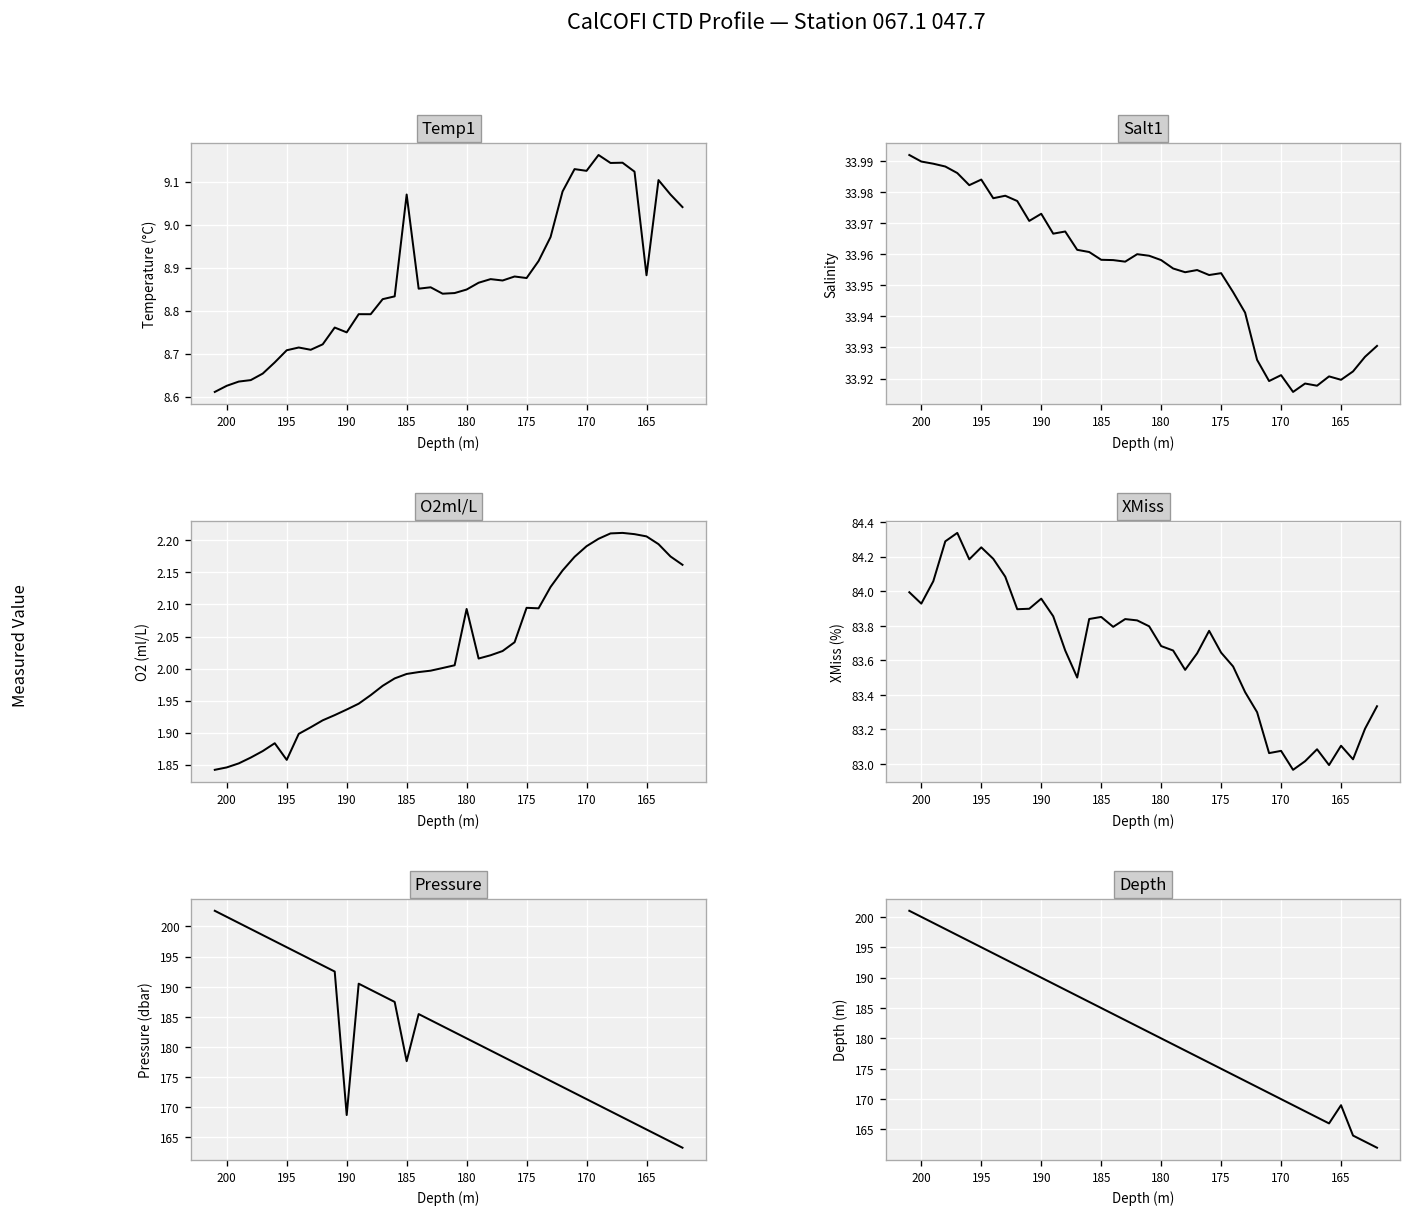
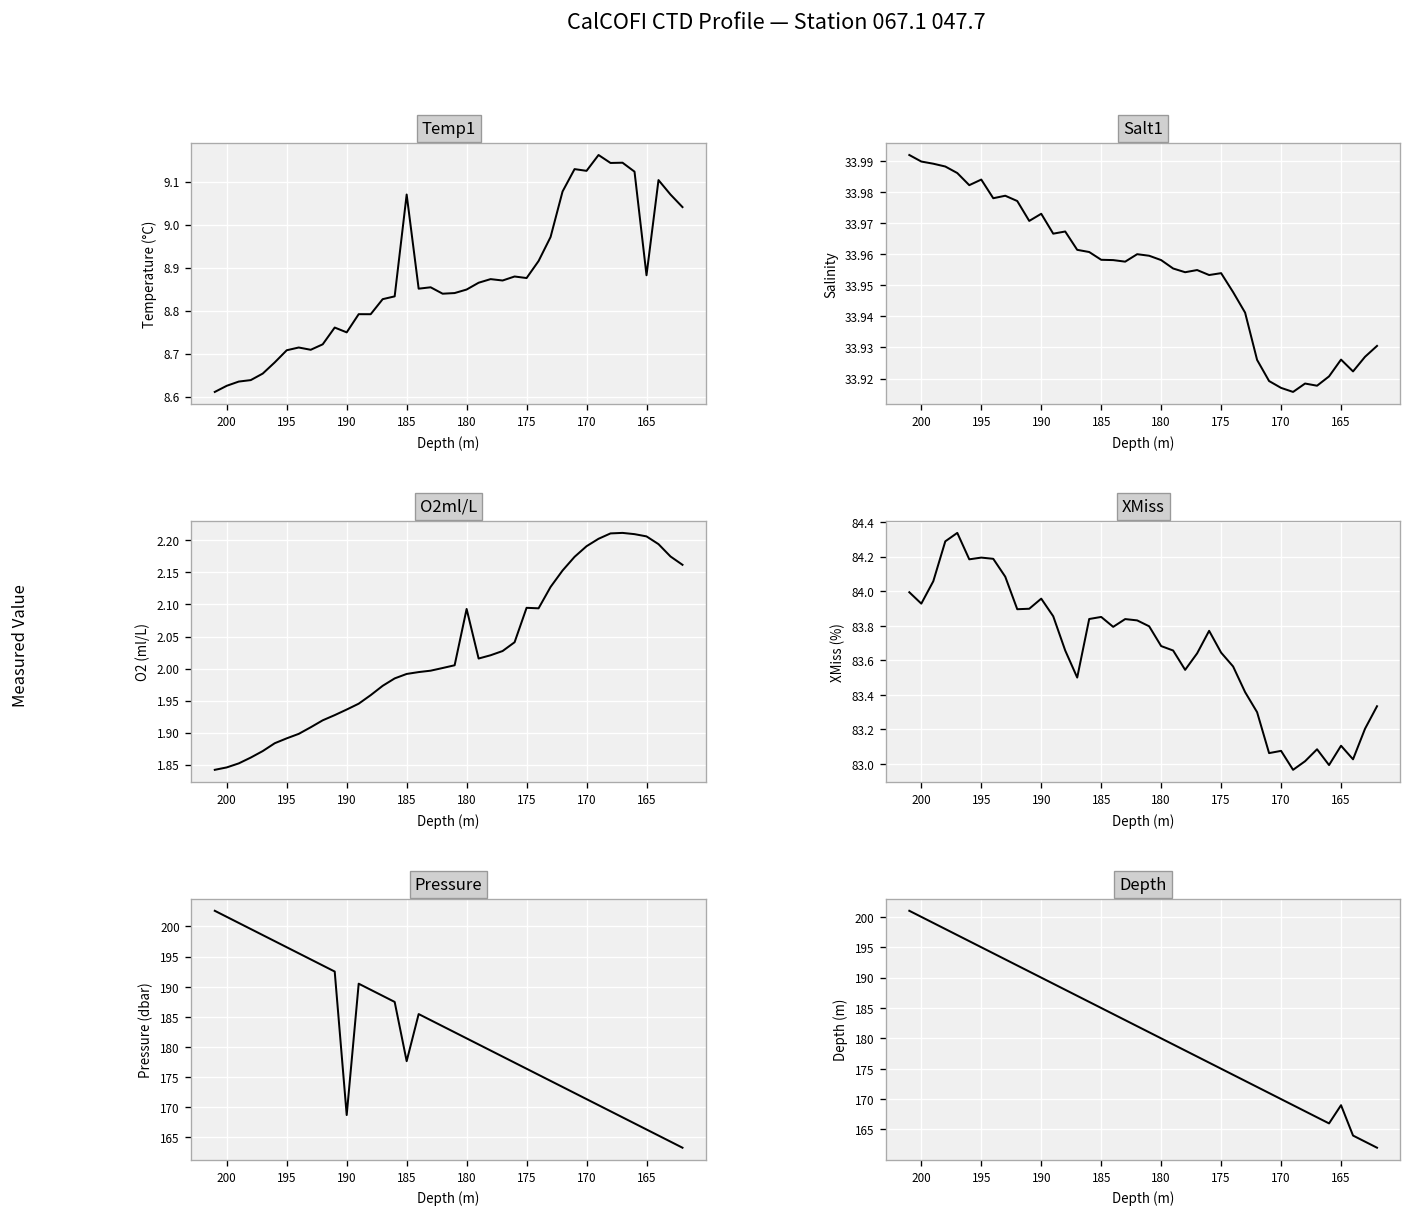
  {
    "Temp1": {
      "200": 8.63,
      "195": 8.71,
      "190": 8.75,
      "185": 9.07,
      "180": 8.85,
      "175": 8.88,
      "170": 9.13,
      "165": 8.88
    },
    "Salt1": {
      "200": 33.990,
      "195": 33.984,
      "190": 33.973,
      "185": 33.958,
      "180": 33.958,
      "175": 33.954,
-     "170": 33.921,
-     "165": 33.920
+     "170": 33.917,
+     "165": 33.926
    },
    "O2ml/L": {
      "200": 1.85,
-     "195": 1.86,
+     "195": 1.89,
      "190": 1.94,
      "185": 1.99,
      "180": 2.09,
      "175": 2.09,
      "170": 2.19,
      "165": 2.21
    },
    "XMiss": {
      "200": 83.93,
-     "195": 84.25,
+     "195": 84.19,
      "190": 83.96,
      "185": 83.85,
      "180": 83.68,
      "175": 83.64,
      "170": 83.08,
      "165": 83.11
    },
    "Pressure": {
      "200": 202,
      "195": 197,
      "190": 169,
      "185": 178,
      "180": 181,
      "175": 176,
      "170": 171,
      "165": 166
    },
    "Depth": {
      "200": 200,
      "195": 195,
      "190": 190,
      "185": 185,
      "180": 180,
      "175": 175,
      "170": 170,
      "165": 169
    }
  }
